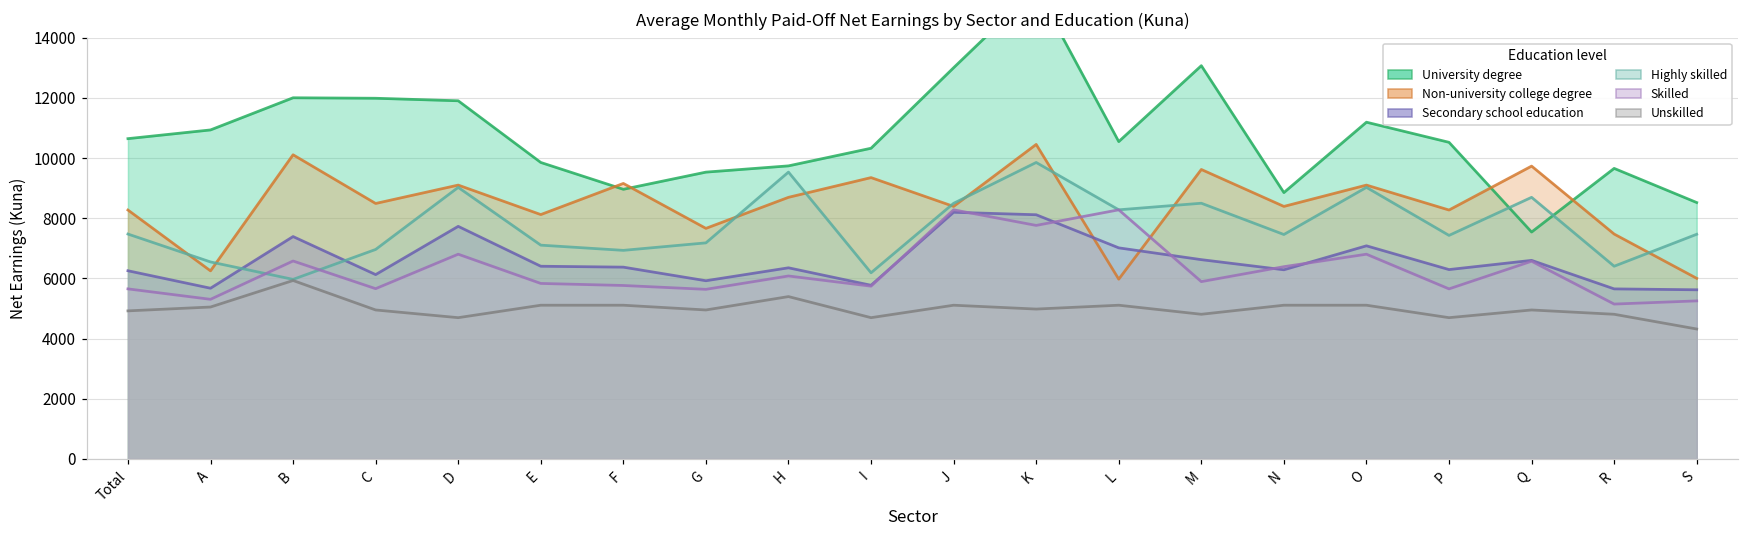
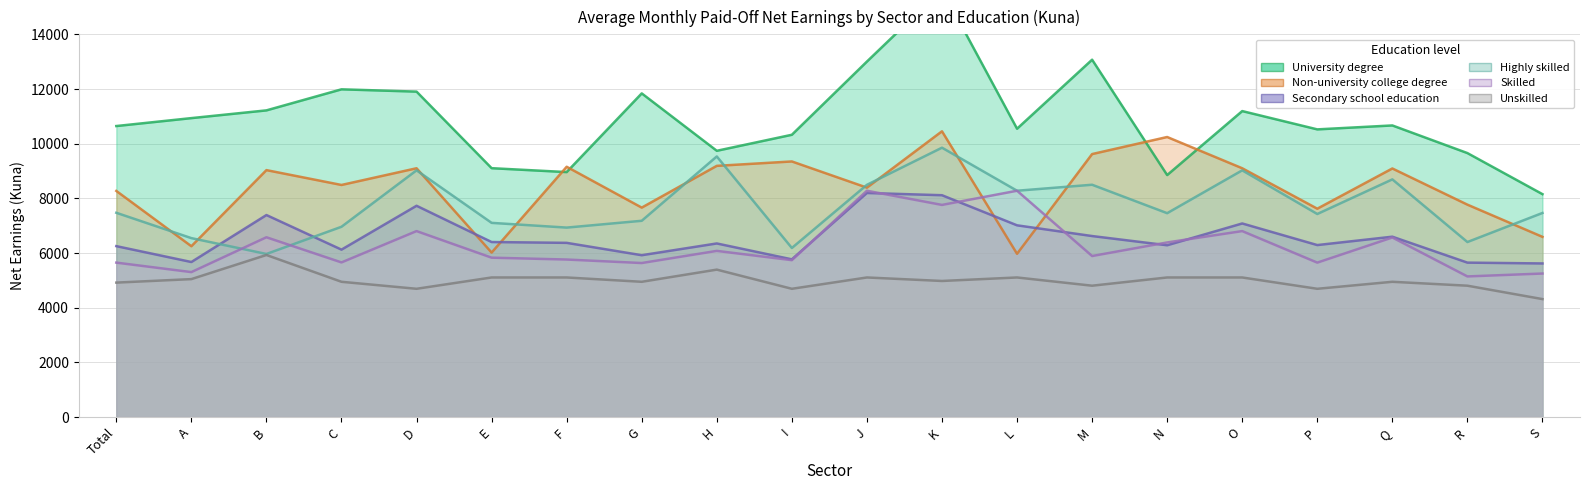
  {
    "University degree": {
      "Total": 10600,
      "A": 10900,
-     "B": 12000,
+     "B": 11200,
      "C": 12000,
      "D": 11900,
-     "E": 9900,
+     "E": 9100,
      "F": 9000,
-     "G": 9500,
+     "G": 11800,
      "H": 9700,
      "I": 10300,
      "J": 13000,
      "L": 10500,
      "M": 13100,
      "N": 8900,
      "O": 11200,
      "P": 10500,
-     "Q": 7500,
+     "Q": 10700,
      "R": 9700,
-     "S": 8500
+     "S": 8200
    },
    "Non-university college degree": {
      "Total": 8300,
      "A": 6300,
-     "B": 10100,
+     "B": 9000,
      "C": 8500,
-     "E": 8100,
+     "E": 6000,
      "F": 9200,
      "G": 7700,
-     "H": 8700,
+     "H": 9200,
      "I": 9400,
      "J": 8400,
      "K": 10500,
      "L": 6000,
      "M": 9600,
-     "N": 8400,
-     "P": 8300,
-     "Q": 9700,
-     "R": 7500,
-     "S": 6000
+     "N": 10200,
+     "P": 7600,
+     "Q": 9100,
+     "R": 7800,
+     "S": 6600
    }
  }
